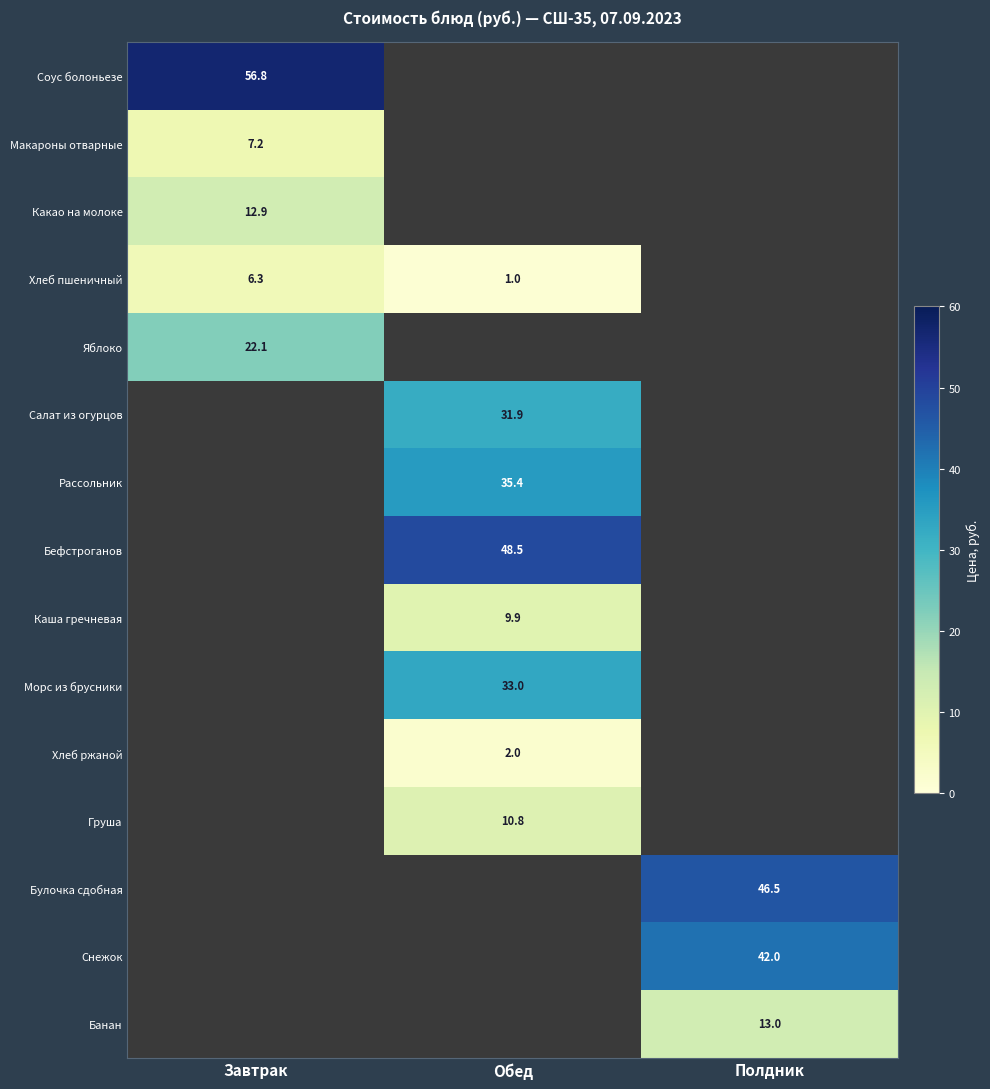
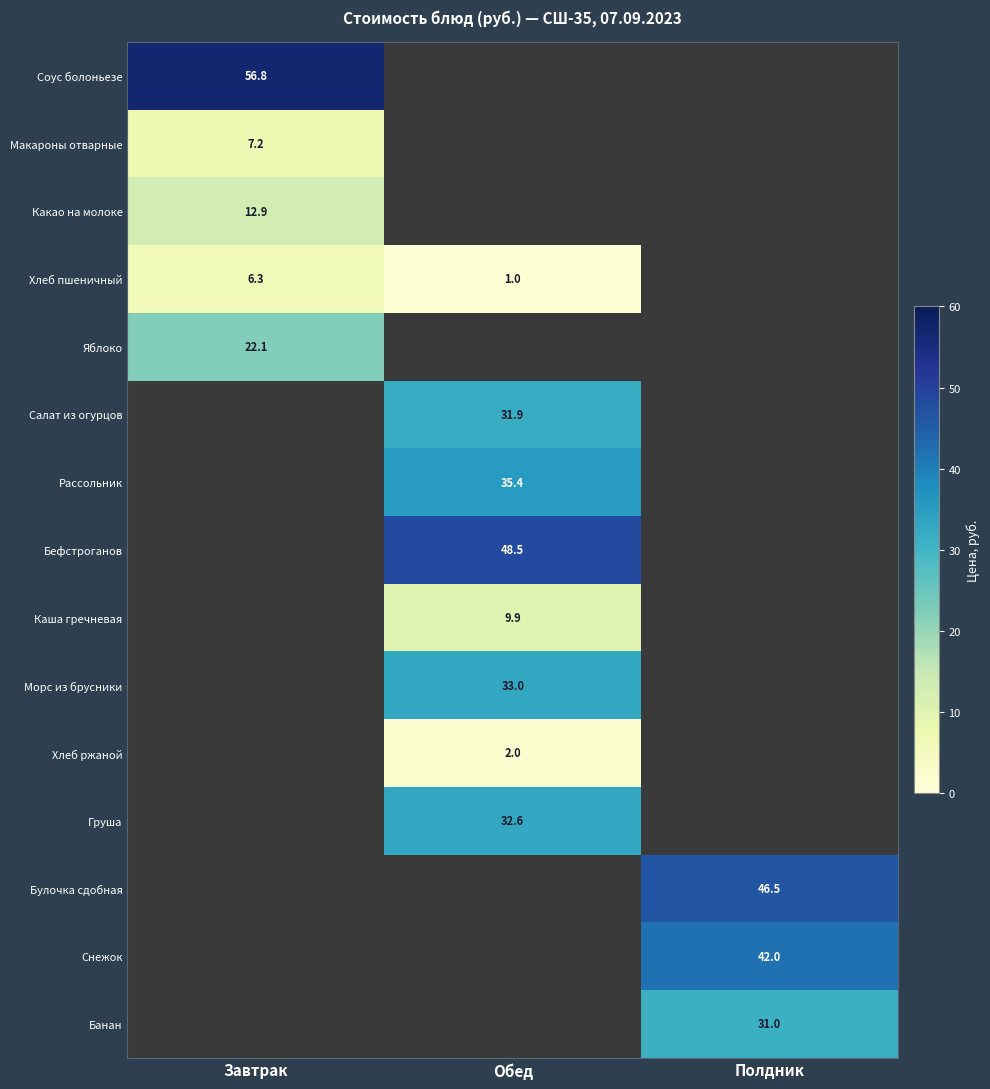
  {
    "Соус болоньезе": {
      "Завтрак": 56.8
    },
    "Макароны отварные": {
      "Завтрак": 7.2
    },
    "Какао на молоке": {
      "Завтрак": 12.9
    },
    "Хлеб пшеничный": {
      "Завтрак": 6.3,
      "Обед": 1.0
    },
    "Яблоко": {
      "Завтрак": 22.1
    },
    "Салат из огурцов": {
      "Обед": 31.9
    },
    "Рассольник": {
      "Обед": 35.4
    },
    "Бефстроганов": {
      "Обед": 48.5
    },
    "Каша гречневая": {
      "Обед": 9.9
    },
    "Морс из брусники": {
      "Обед": 33.0
    },
    "Хлеб ржаной": {
      "Обед": 2.0
    },
    "Груша": {
-     "Обед": 10.8
+     "Обед": 32.6
    },
    "Булочка сдобная": {
      "Полдник": 46.5
    },
    "Снежок": {
      "Полдник": 42.0
    },
    "Банан": {
-     "Полдник": 13.0
+     "Полдник": 31.0
    }
  }
